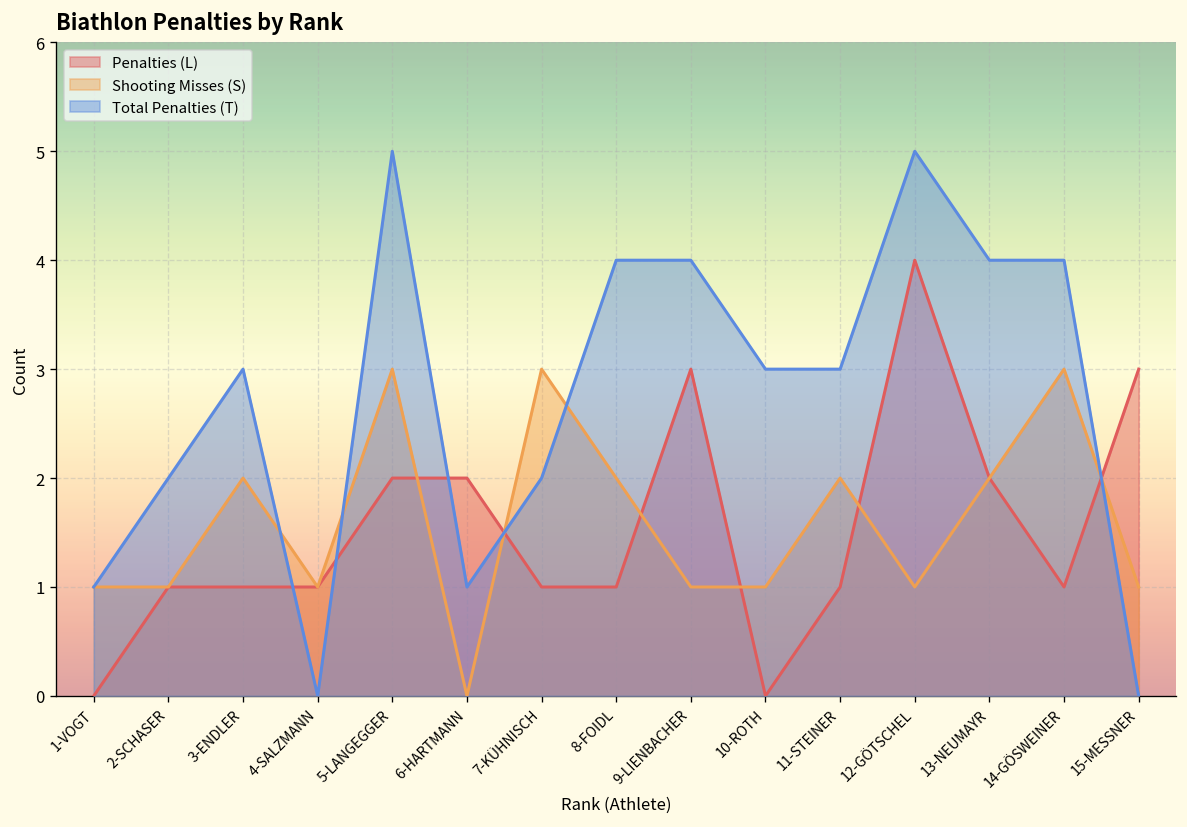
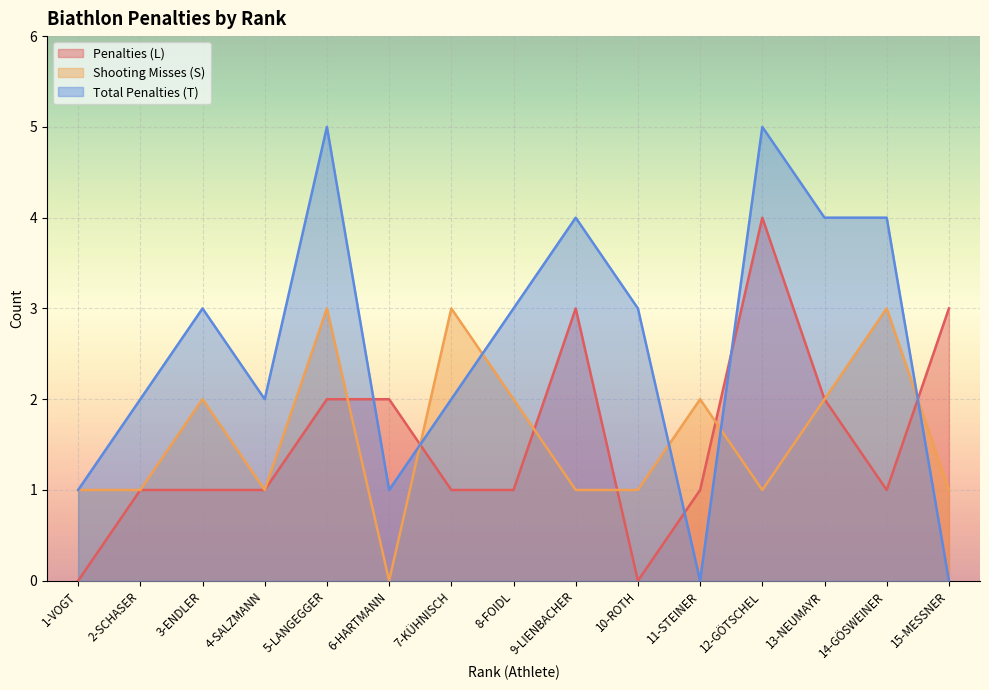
  {
    "Total Penalties (T)": {
      "2-SCHASER": 2,
      "3-ENDLER": 3,
-     "4-SALZMANN": 0,
+     "4-SALZMANN": 2,
      "5-LANGEGGER": 5,
      "6-HARTMANN": 1,
      "7-KÜHNISCH": 2,
-     "8-FOIDL": 4,
+     "8-FOIDL": 3,
      "9-LIENBACHER": 4,
      "10-ROTH": 3,
-     "11-STEINER": 3,
+     "11-STEINER": 0,
      "12-GÖTSCHEL": 5,
      "13-NEUMAYR": 4,
      "14-GÖSWEINER": 4,
      "15-MESSNER": 0
    }
  }
